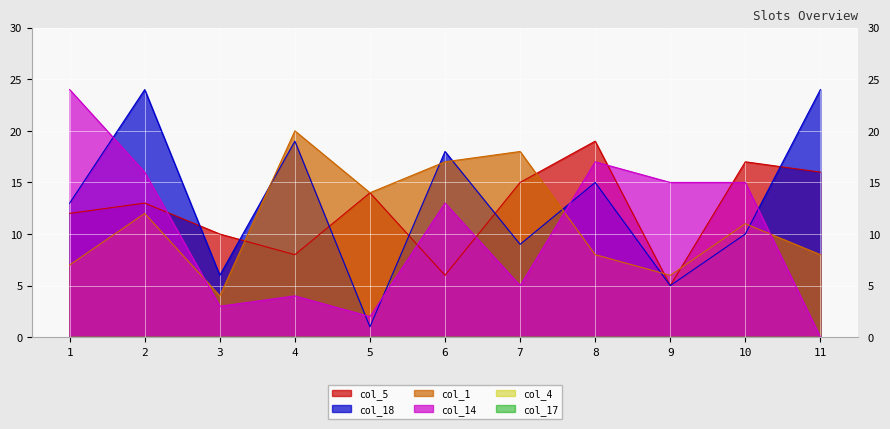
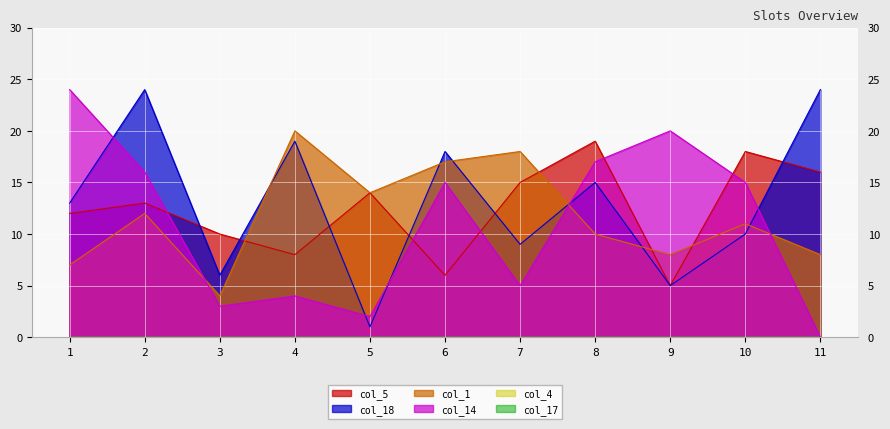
  {
    "col_5": {
      "1": 12,
      "2": 13,
      "3": 10,
      "4": 8,
      "6": 6,
      "7": 15,
      "8": 19,
-     "10": 17,
+     "10": 18,
      "11": 16
    },
    "col_18": {
      "1": 13,
      "2": 24,
      "3": 6,
      "4": 19,
      "5": 1,
      "6": 18,
      "7": 9,
      "8": 15,
      "10": 10,
      "11": 24
    },
    "col_1": {
      "1": 7,
      "2": 12,
      "3": 4,
      "4": 20,
      "6": 17,
      "7": 18,
-     "8": 8,
-     "9": 6,
+     "8": 10,
+     "9": 8,
      "10": 11,
      "11": 8
    },
    "col_14": {
      "1": 24,
      "2": 16,
      "3": 3,
      "4": 4,
      "5": 2,
-     "6": 13,
+     "6": 15,
      "7": 5,
      "8": 17,
-     "9": 15,
+     "9": 20,
      "10": 15
    },
    "col_17": {
      "1": 0,
      "2": 0,
      "3": 0,
      "4": 0,
      "5": 0,
      "6": 0,
      "7": 0,
      "8": 0,
      "9": 0,
      "10": 0
    }
  }
